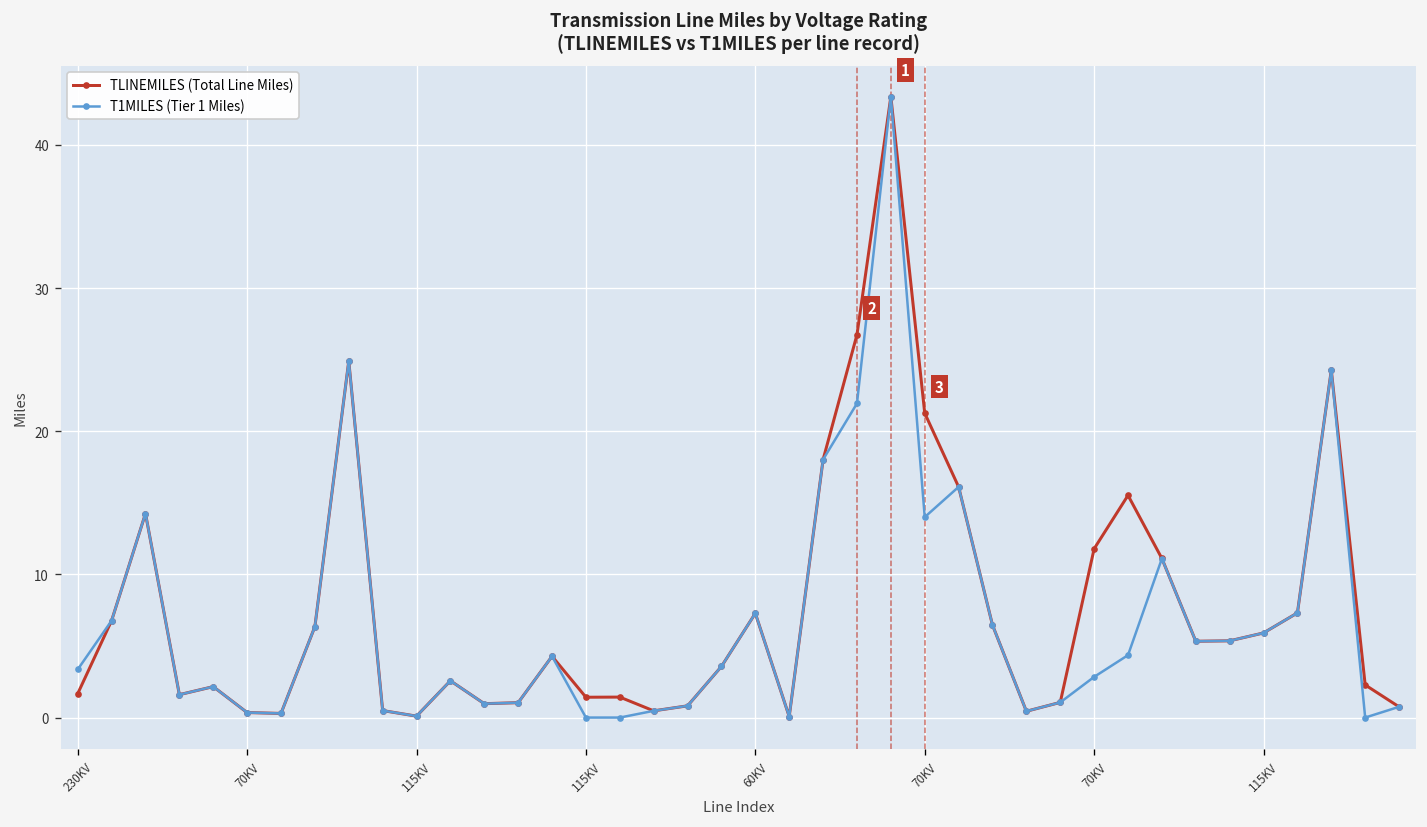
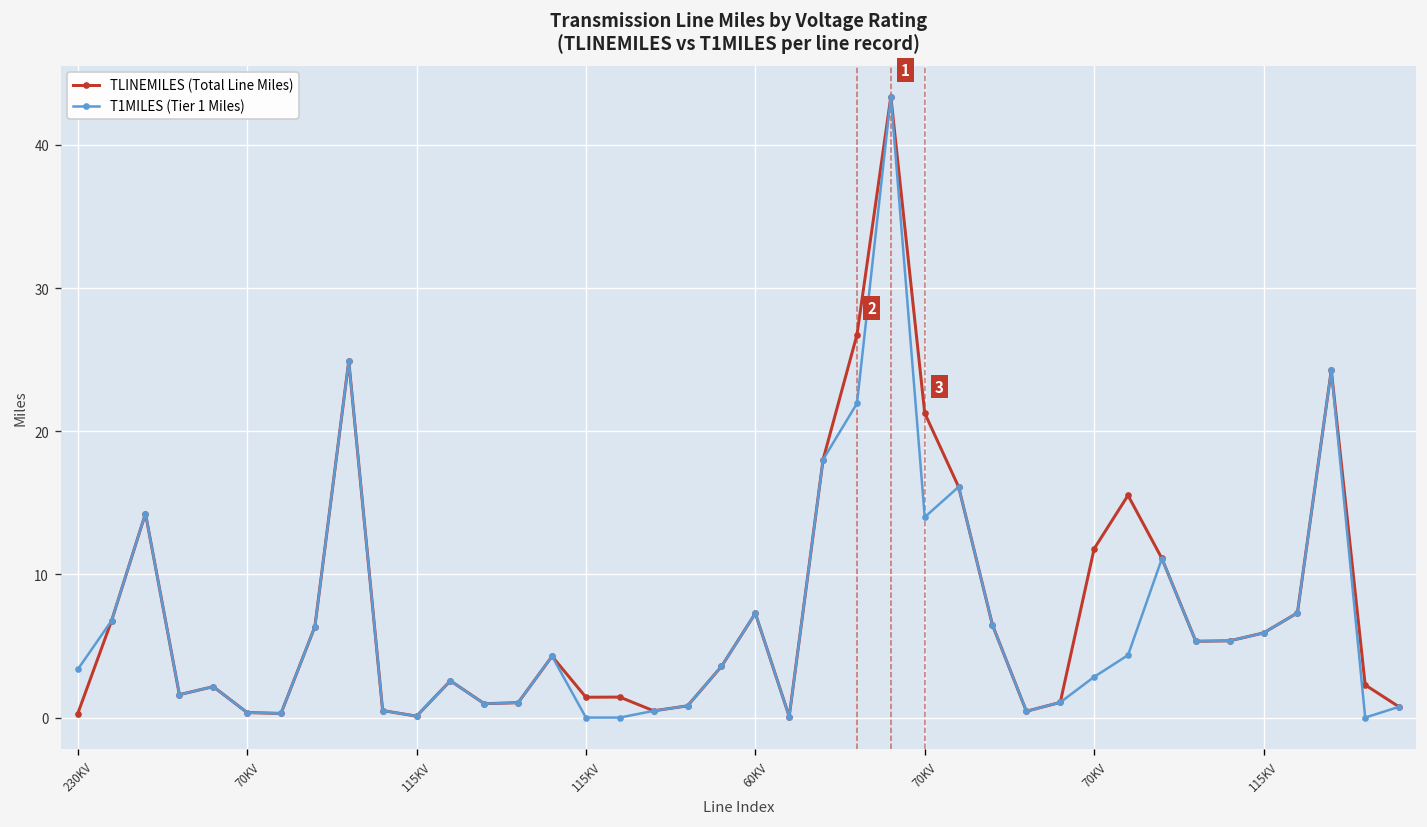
  {
    "TLINEMILES (Total Line Miles)": {
-     "230KV": 1.7
+     "230KV": 0.3
    },
    "T1MILES (Tier 1 Miles)": {
      "230KV": 3.4
    }
  }
